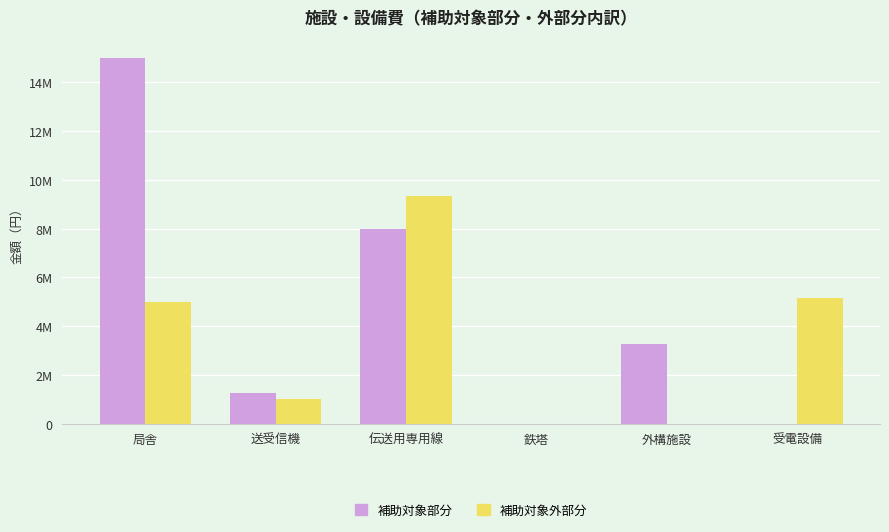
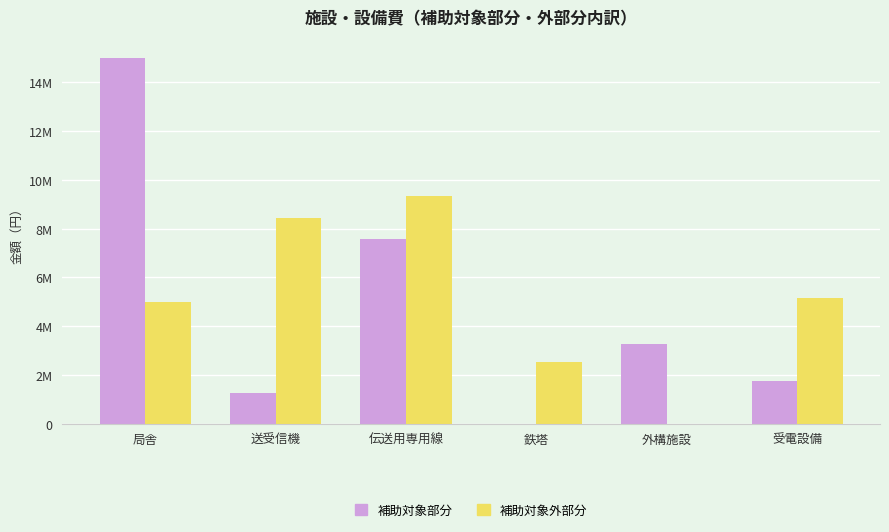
  {
    "補助対象部分": {
      "局舎": 15000000,
      "送受信機": 1300000,
-     "伝送用専用線": 8000000,
+     "伝送用専用線": 7600000,
      "鉄塔": 0,
      "外構施設": 3300000,
-     "受電設備": 0
+     "受電設備": 1800000
    },
    "補助対象外部分": {
      "局舎": 5000000,
-     "送受信機": 1000000,
+     "送受信機": 8500000,
      "伝送用専用線": 9300000,
-     "鉄塔": 0,
+     "鉄塔": 2500000,
      "外構施設": 0,
      "受電設備": 5200000
    }
  }
